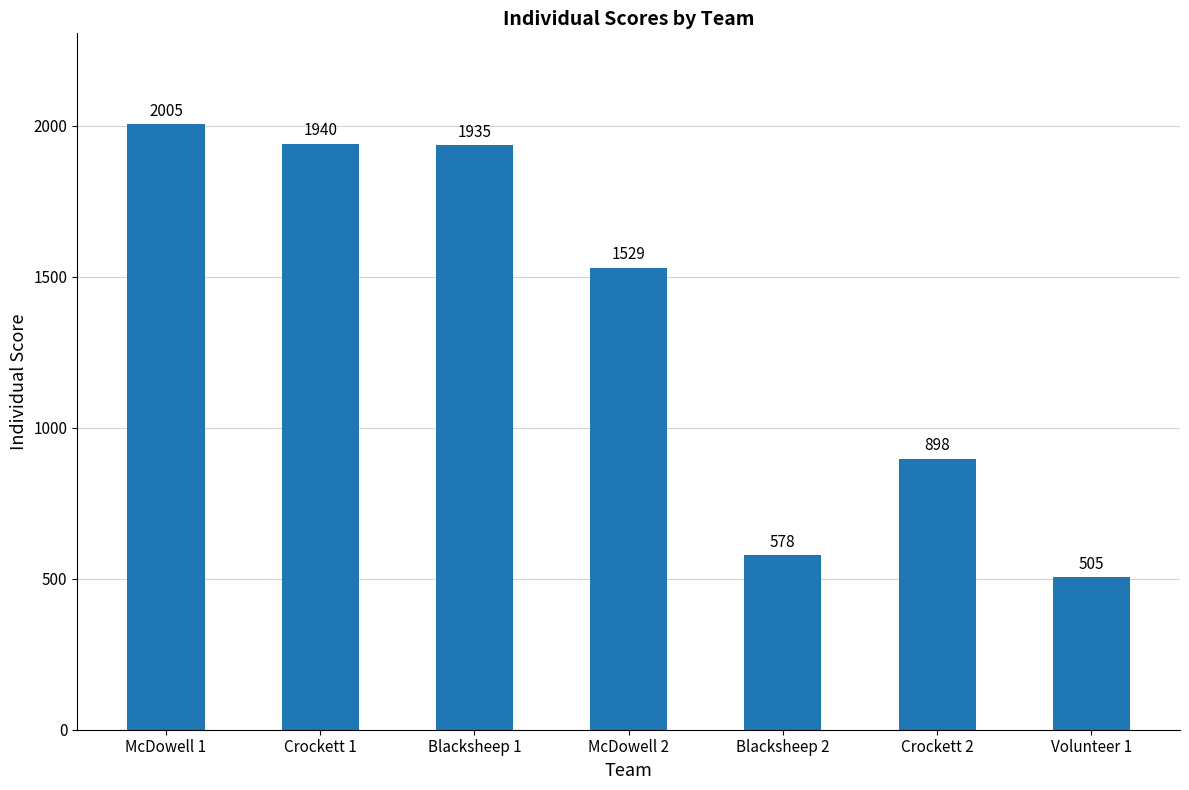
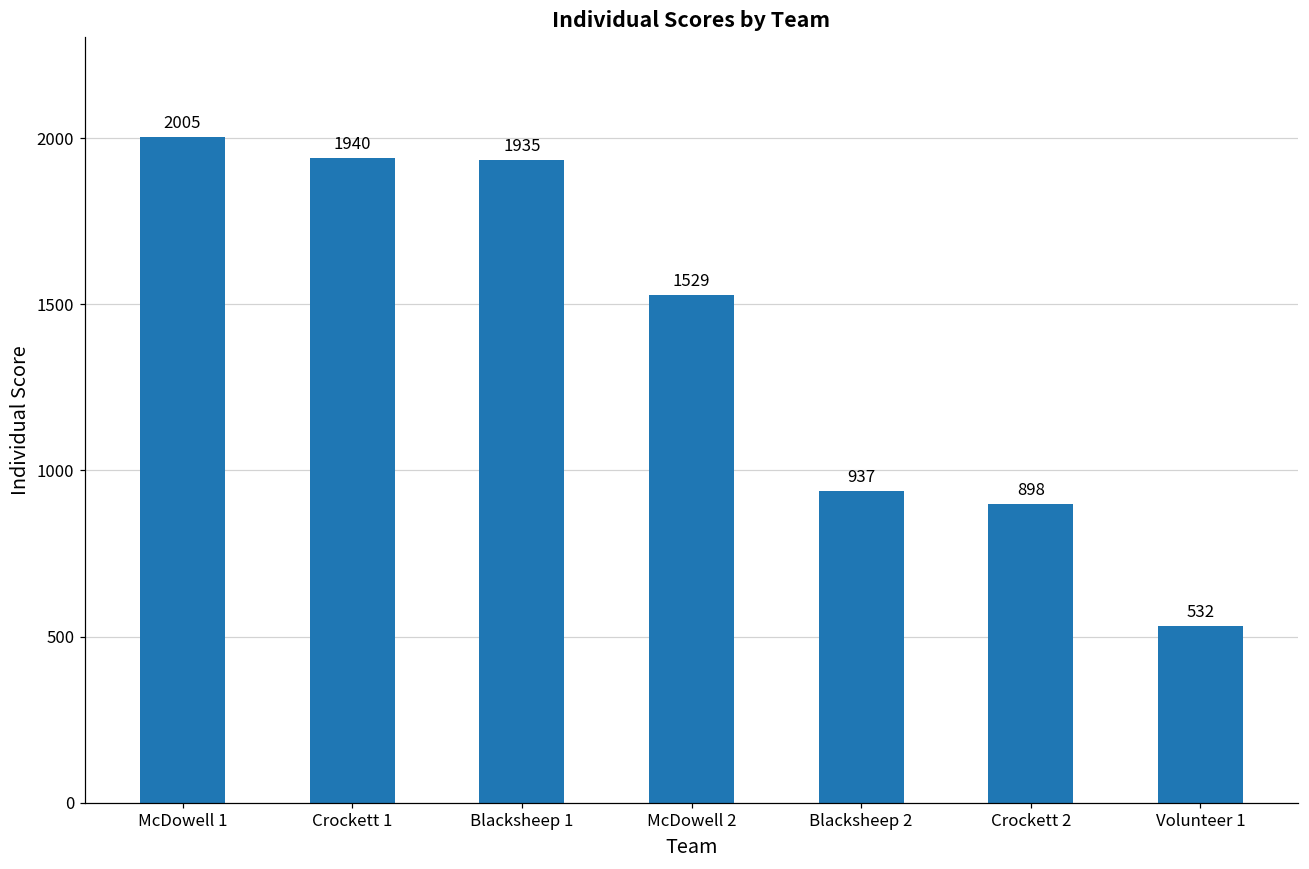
  {
    "McDowell 1": 2005,
    "Crockett 1": 1940,
    "Blacksheep 1": 1935,
    "McDowell 2": 1529,
-   "Blacksheep 2": 578,
+   "Blacksheep 2": 937,
    "Crockett 2": 898,
-   "Volunteer 1": 505
+   "Volunteer 1": 532
  }
